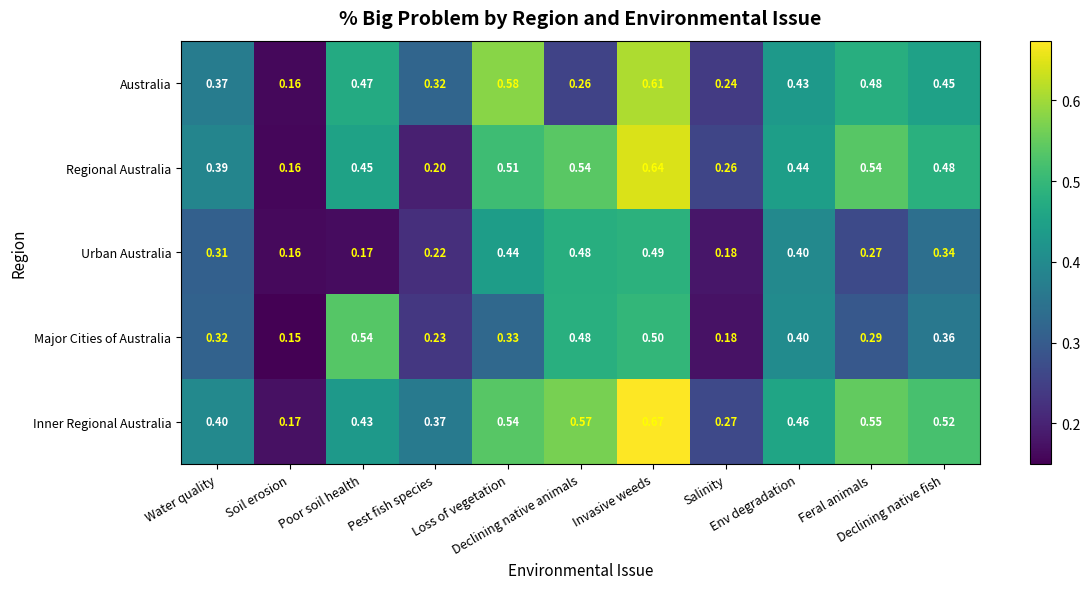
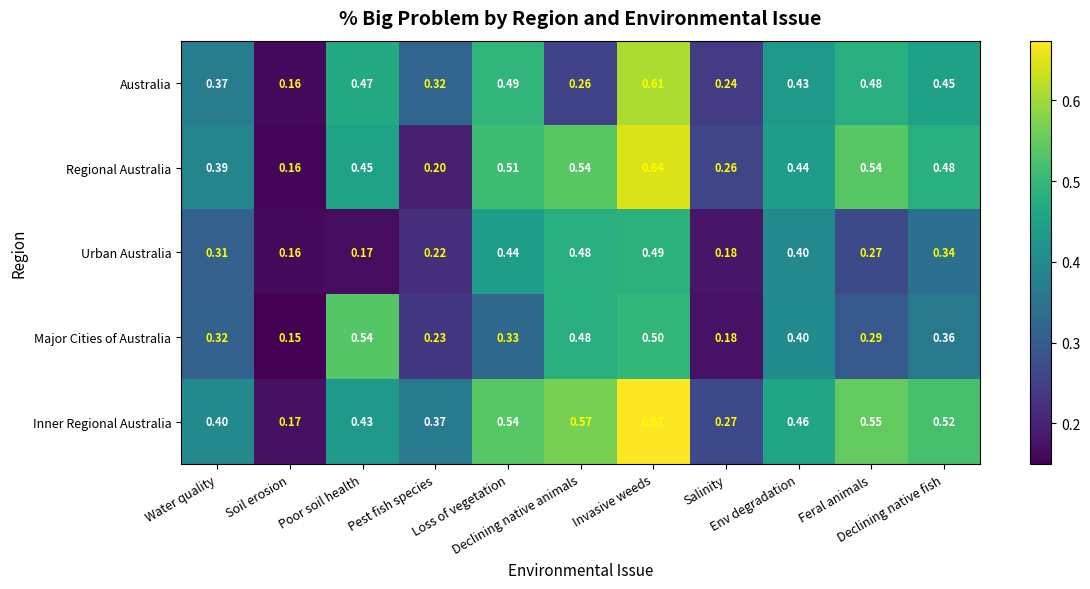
  {
    "Australia": {
      "Water quality": 0.37,
      "Soil erosion": 0.16,
      "Poor soil health": 0.47,
      "Pest fish species": 0.32,
-     "Loss of vegetation": 0.58,
+     "Loss of vegetation": 0.49,
      "Declining native animals": 0.26,
      "Invasive weeds": 0.61,
      "Salinity": 0.24,
      "Env degradation": 0.43,
      "Feral animals": 0.48,
      "Declining native fish": 0.45
    },
    "Regional Australia": {
      "Water quality": 0.39,
      "Soil erosion": 0.16,
      "Poor soil health": 0.45,
      "Pest fish species": 0.20,
      "Loss of vegetation": 0.51,
      "Declining native animals": 0.54,
      "Salinity": 0.26,
      "Env degradation": 0.44,
      "Feral animals": 0.54,
      "Declining native fish": 0.48
    },
    "Urban Australia": {
      "Water quality": 0.31,
      "Soil erosion": 0.16,
      "Poor soil health": 0.17,
      "Pest fish species": 0.22,
      "Loss of vegetation": 0.44,
      "Declining native animals": 0.48,
      "Invasive weeds": 0.49,
      "Salinity": 0.18,
      "Env degradation": 0.40,
      "Feral animals": 0.27,
      "Declining native fish": 0.34
    },
    "Major Cities of Australia": {
      "Water quality": 0.32,
      "Soil erosion": 0.15,
      "Poor soil health": 0.54,
      "Pest fish species": 0.23,
      "Loss of vegetation": 0.33,
      "Declining native animals": 0.48,
      "Invasive weeds": 0.50,
      "Salinity": 0.18,
      "Env degradation": 0.40,
      "Feral animals": 0.29,
      "Declining native fish": 0.36
    },
    "Inner Regional Australia": {
      "Water quality": 0.40,
      "Soil erosion": 0.17,
      "Poor soil health": 0.43,
      "Pest fish species": 0.37,
      "Loss of vegetation": 0.54,
      "Declining native animals": 0.57,
      "Salinity": 0.27,
      "Env degradation": 0.46,
      "Feral animals": 0.55,
      "Declining native fish": 0.52
    }
  }
